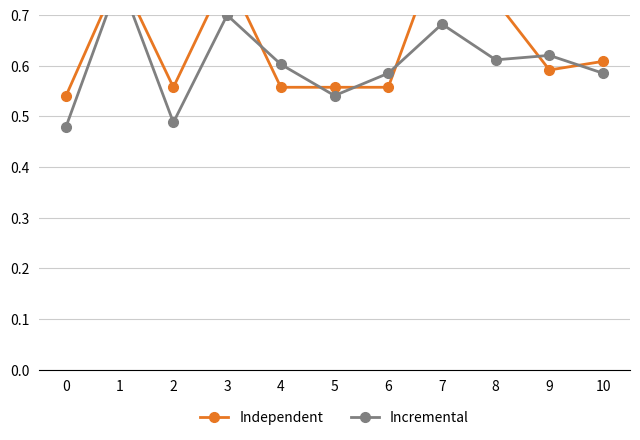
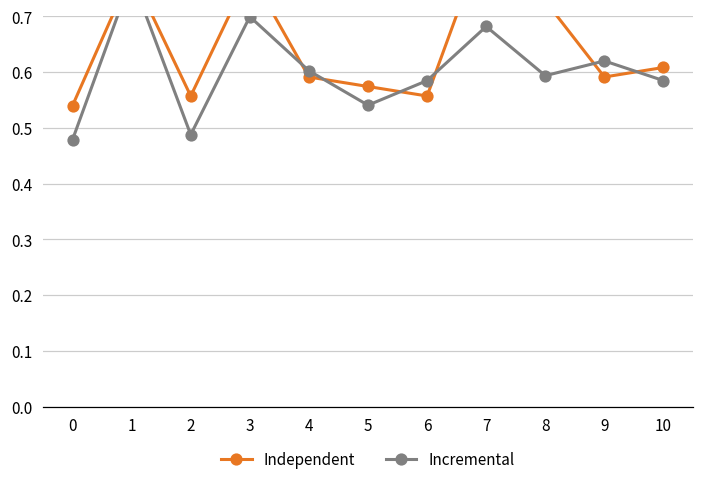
  {
    "Independent": {
      "0": 0.54,
      "2": 0.56,
-     "4": 0.56,
-     "5": 0.56,
+     "4": 0.59,
+     "5": 0.57,
      "6": 0.56,
      "9": 0.59,
      "10": 0.61
    },
    "Incremental": {
      "0": 0.48,
      "2": 0.49,
      "3": 0.70,
      "4": 0.60,
      "5": 0.54,
      "6": 0.58,
      "7": 0.68,
-     "8": 0.61,
+     "8": 0.59,
      "9": 0.62,
      "10": 0.58
    }
  }
